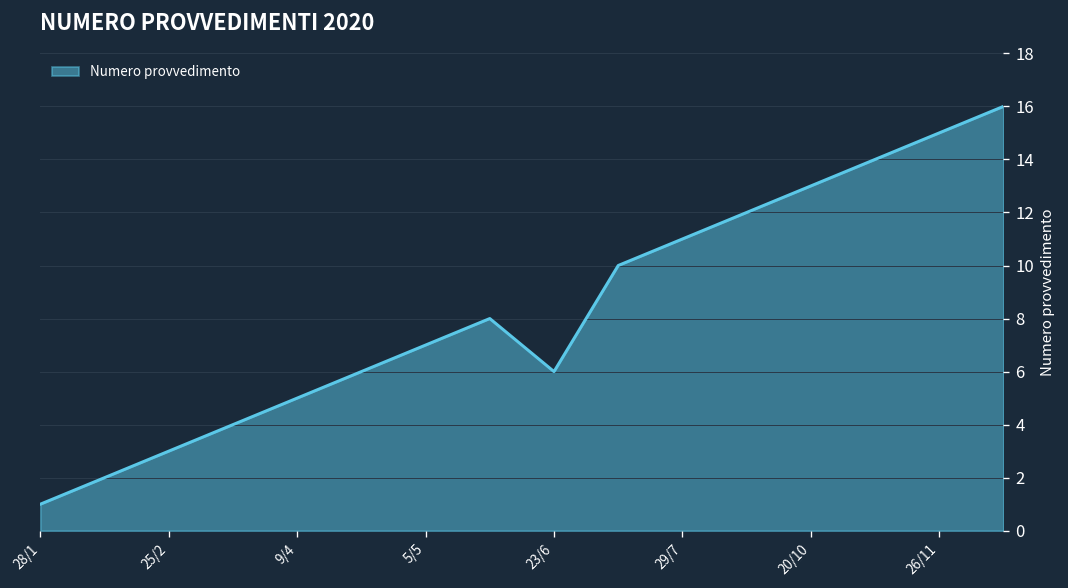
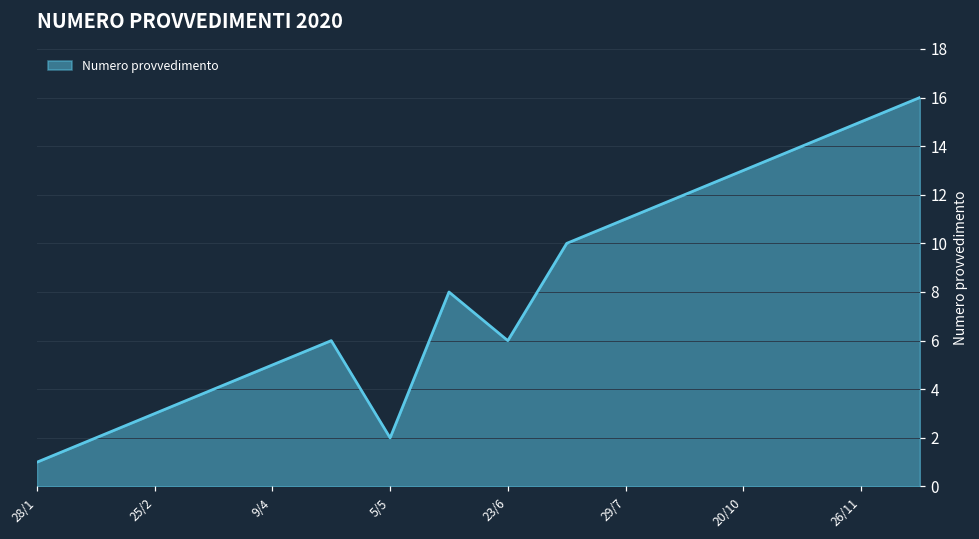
  {
    "25/2": 3,
-   "5/5": 7,
+   "5/5": 2,
    "23/6": 6,
    "20/10": 13
  }
